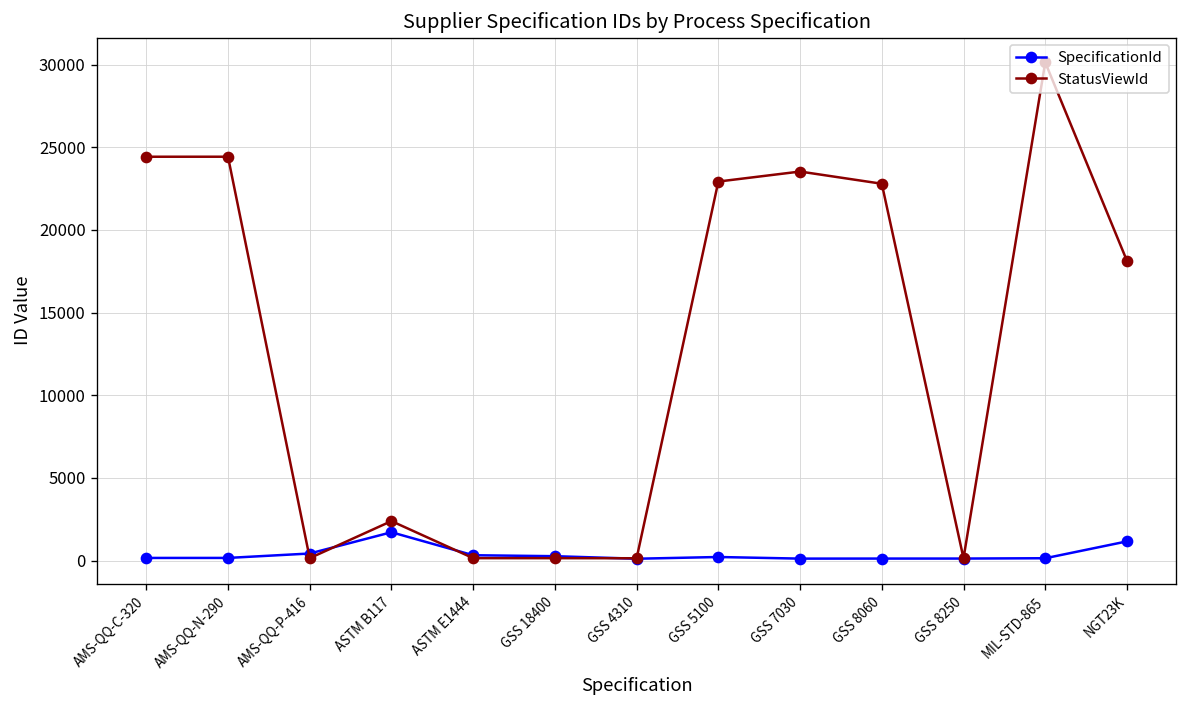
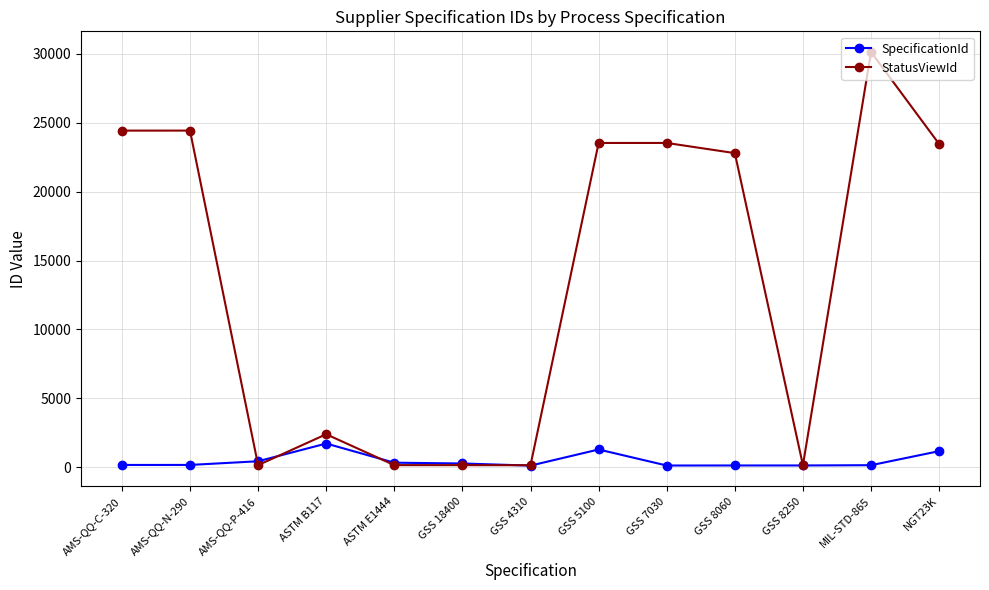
  {
    "SpecificationId": {
      "AMS-QQ-C-320": 200,
      "AMS-QQ-N-290": 200,
      "AMS-QQ-P-416": 400,
      "ASTM B117": 1700,
-     "GSS 5100": 200,
+     "GSS 5100": 1300,
      "GSS 7030": 100,
      "GSS 8060": 100,
      "MIL-STD-865": 100,
      "NGT23K": 1200
    },
    "StatusViewId": {
      "AMS-QQ-C-320": 24400,
      "AMS-QQ-N-290": 24400,
      "AMS-QQ-P-416": 100,
      "ASTM B117": 2400,
-     "GSS 5100": 22900,
+     "GSS 5100": 23500,
      "GSS 7030": 23500,
      "GSS 8060": 22800,
-     "NGT23K": 18100
+     "NGT23K": 23500
    }
  }
